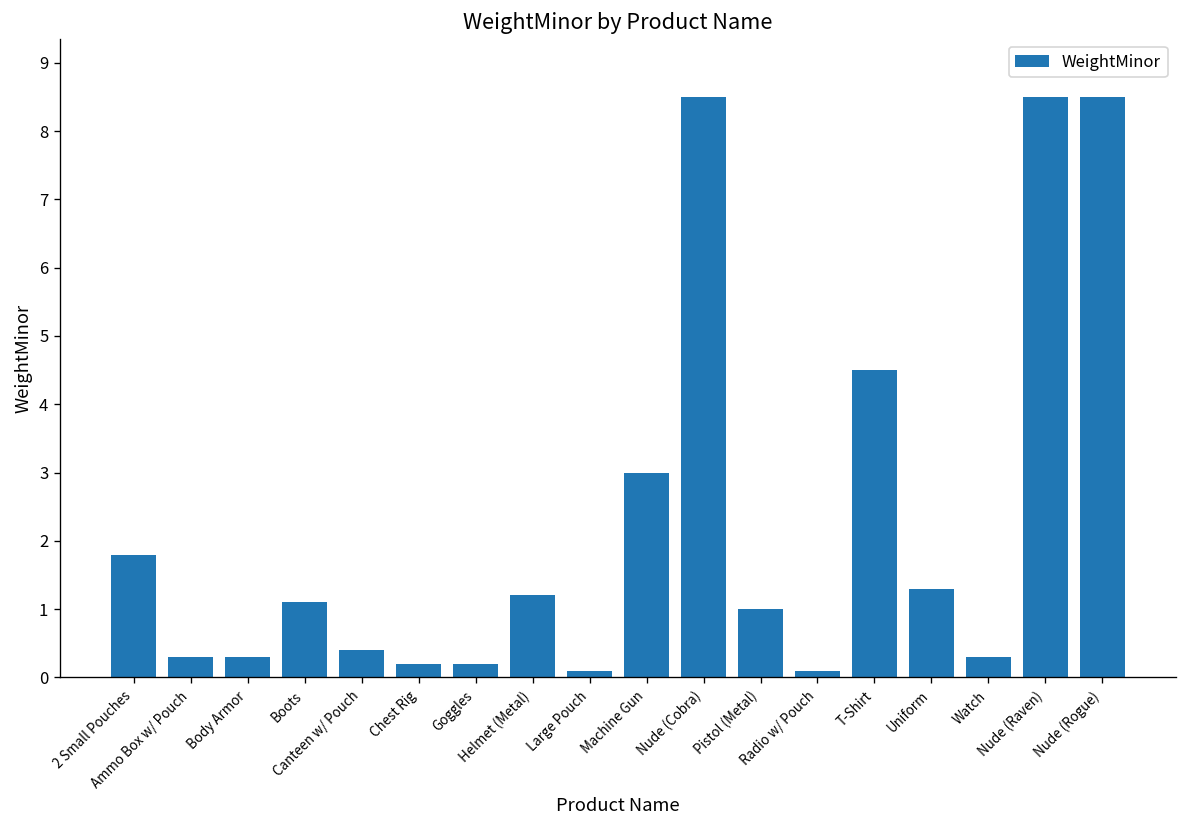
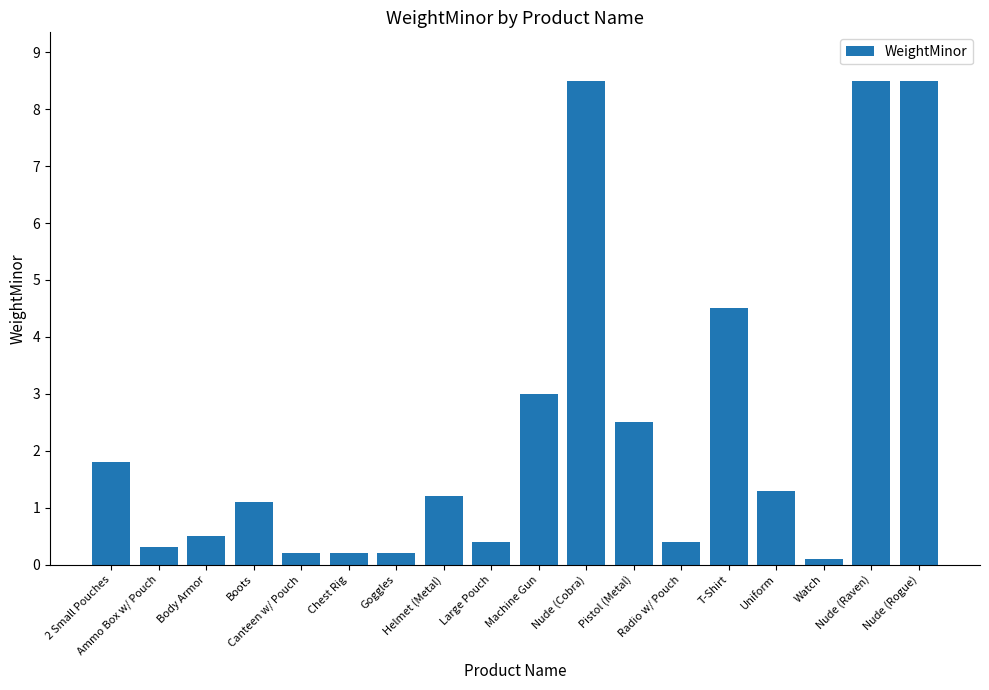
  {
    "2 Small Pouches": 1.8,
    "Ammo Box w/ Pouch": 0.3,
-   "Body Armor": 0.3,
+   "Body Armor": 0.5,
    "Boots": 1.1,
-   "Canteen w/ Pouch": 0.4,
+   "Canteen w/ Pouch": 0.2,
    "Chest Rig": 0.2,
    "Goggles": 0.2,
    "Helmet (Metal)": 1.2,
-   "Large Pouch": 0.1,
+   "Large Pouch": 0.4,
    "Machine Gun": 3.0,
    "Nude (Cobra)": 8.5,
-   "Pistol (Metal)": 1.0,
-   "Radio w/ Pouch": 0.1,
+   "Pistol (Metal)": 2.5,
+   "Radio w/ Pouch": 0.4,
    "T-Shirt": 4.5,
    "Uniform": 1.3,
-   "Watch": 0.3,
+   "Watch": 0.1,
    "Nude (Raven)": 8.5,
    "Nude (Rogue)": 8.5
  }
